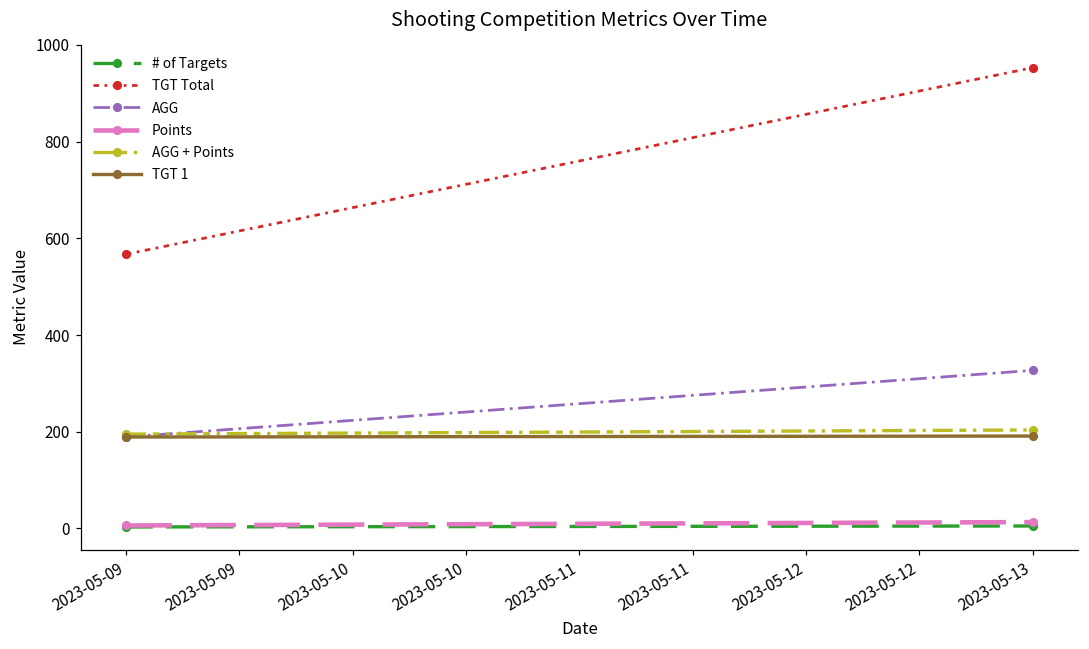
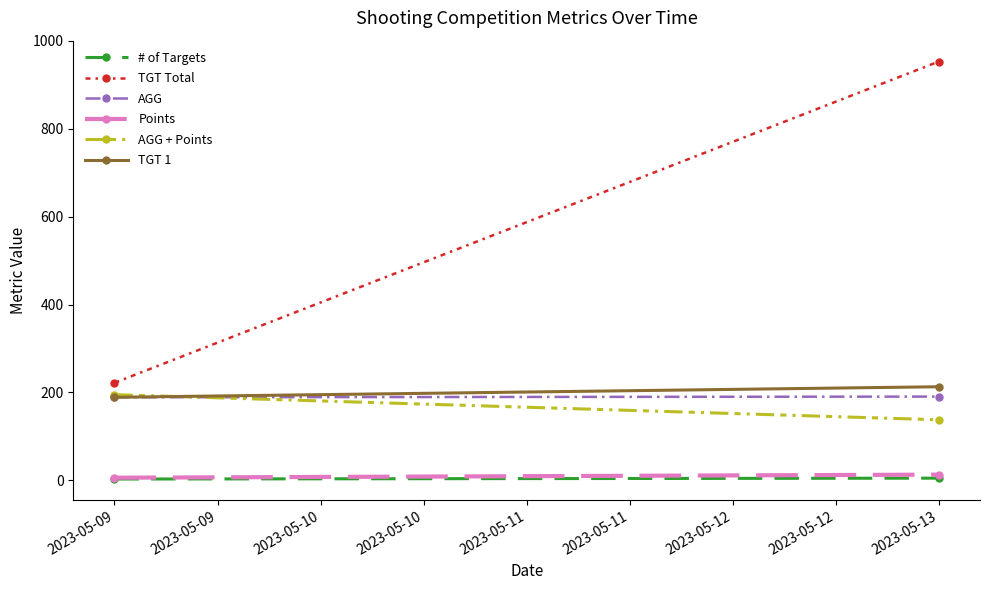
  {
    "# of Targets": {
      "2023-05-13": 10
    },
    "TGT Total": {
-     "2023-05-09": 570,
+     "2023-05-09": 220,
      "2023-05-13": 950
    },
    "AGG": {
-     "2023-05-13": 330
+     "2023-05-13": 190
    },
    "Points": {
      "2023-05-13": 10
    },
    "AGG + Points": {
      "2023-05-09": 200,
-     "2023-05-13": 200
+     "2023-05-13": 140
    },
    "TGT 1": {
-     "2023-05-13": 190
+     "2023-05-13": 210
    }
  }
